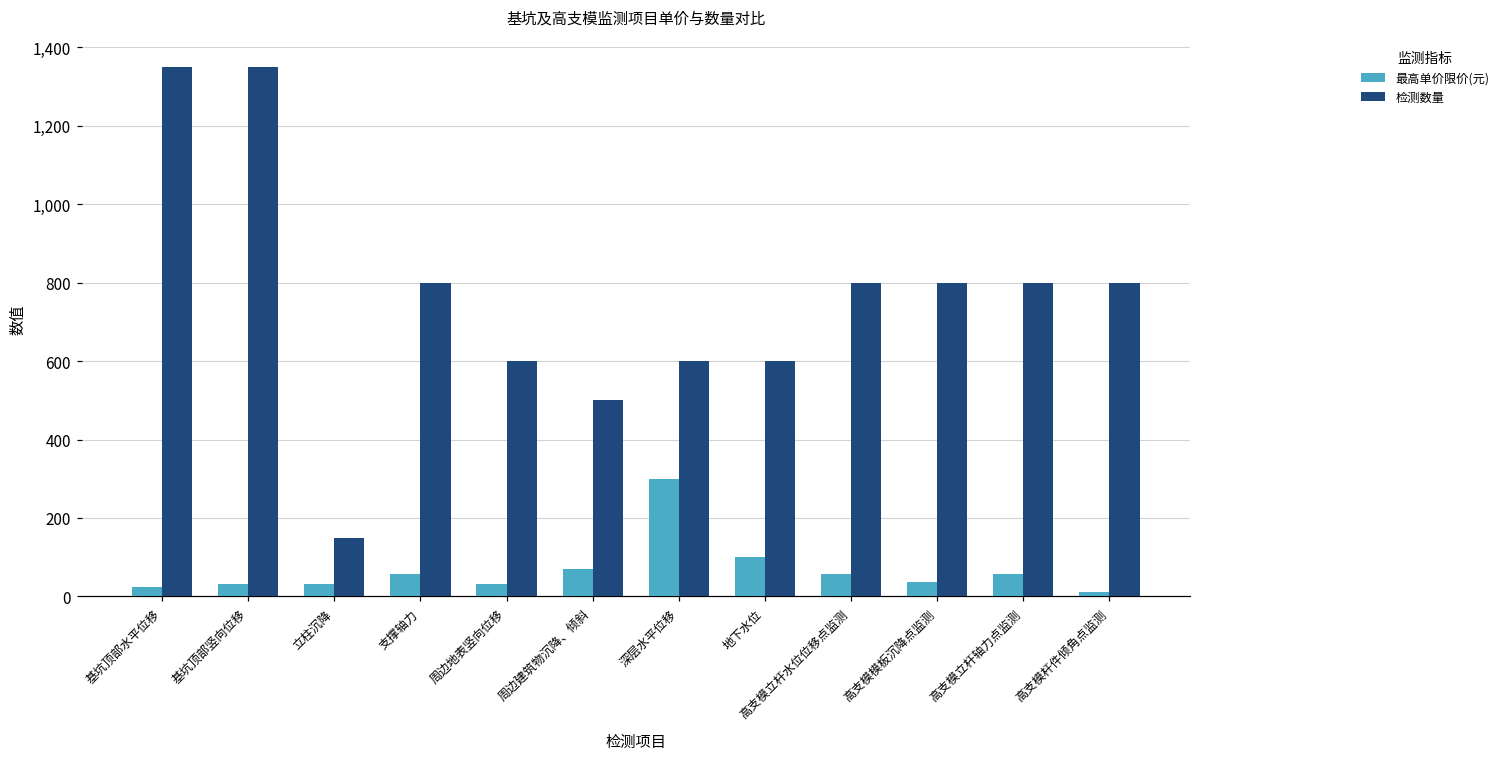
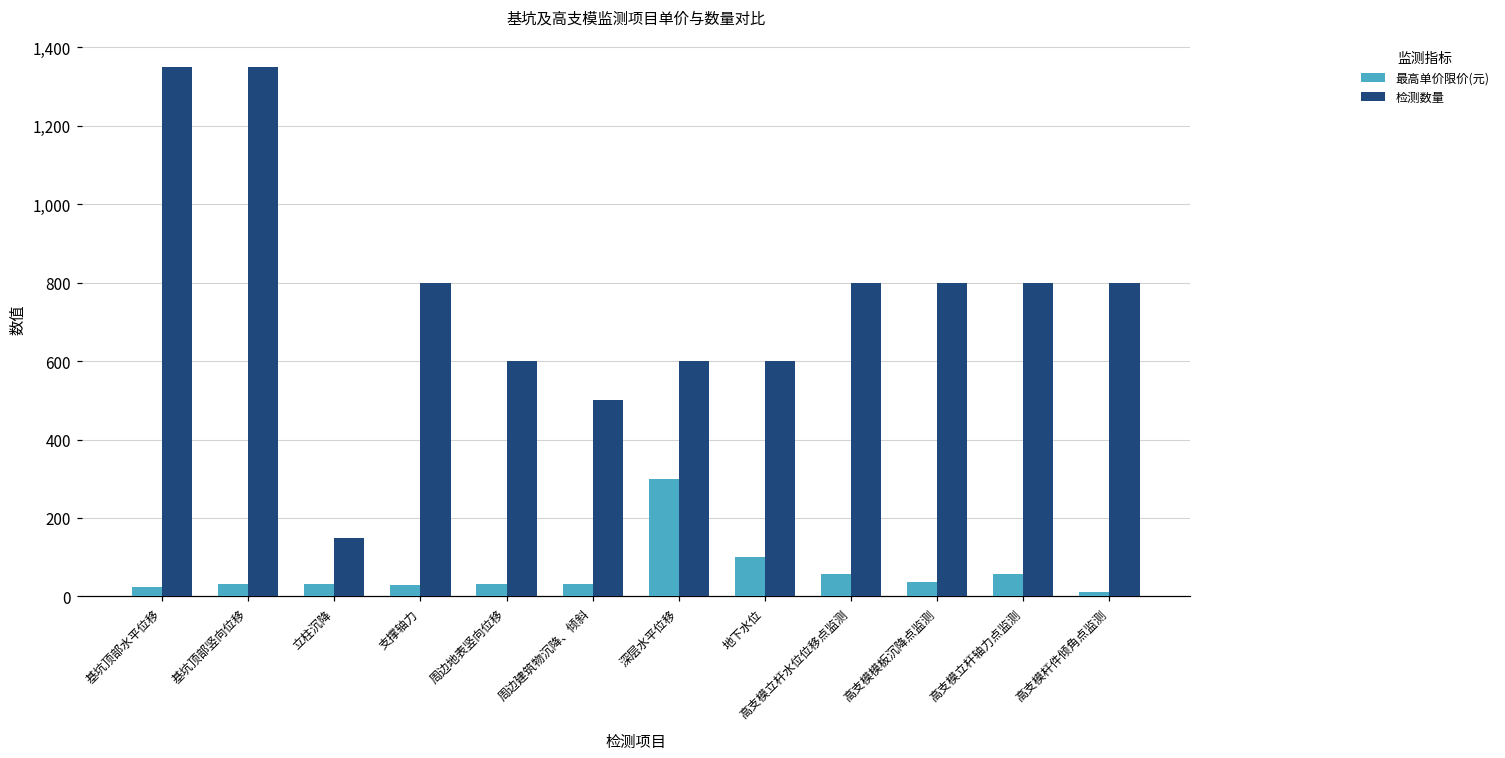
  {
    "最高单价限价(元)": {
      "基坑顶部水平位移": "20",
      "基坑顶部竖向位移": "30",
      "立柱沉降": "30",
-     "支撑轴力": "60",
+     "支撑轴力": "30",
      "周边地表竖向位移": "30",
-     "周边建筑物沉降、倾斜": "70",
+     "周边建筑物沉降、倾斜": "30",
      "深层水平位移": "300",
      "地下水位": "100",
      "高支模立杆水位位移点监测": "60",
      "高支模模板沉降点监测": "40",
      "高支模立杆轴力点监测": "60",
      "高支模杆件倾角点监测": "10"
    },
    "检测数量": {
      "基坑顶部水平位移": "1,350",
      "基坑顶部竖向位移": "1,350",
      "立柱沉降": "150",
      "支撑轴力": "800",
      "周边地表竖向位移": "600",
      "周边建筑物沉降、倾斜": "500",
      "深层水平位移": "600",
      "地下水位": "600",
      "高支模立杆水位位移点监测": "800",
      "高支模模板沉降点监测": "800",
      "高支模立杆轴力点监测": "800",
      "高支模杆件倾角点监测": "800"
    }
  }
